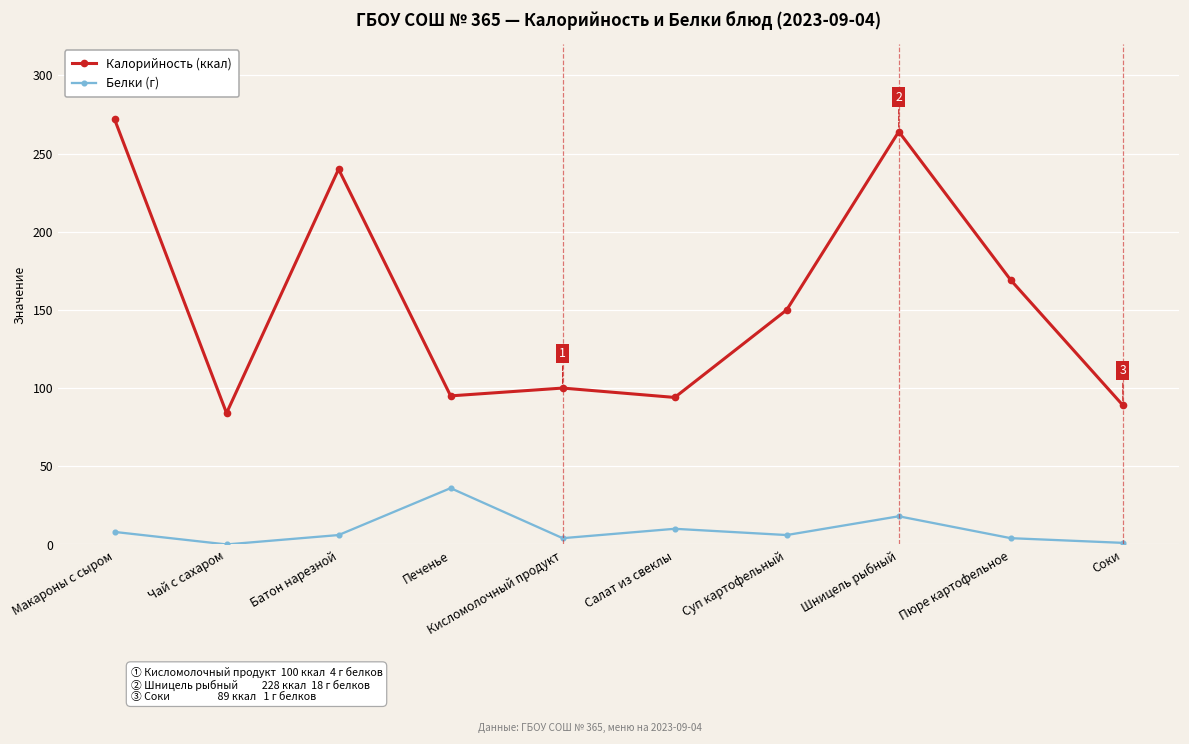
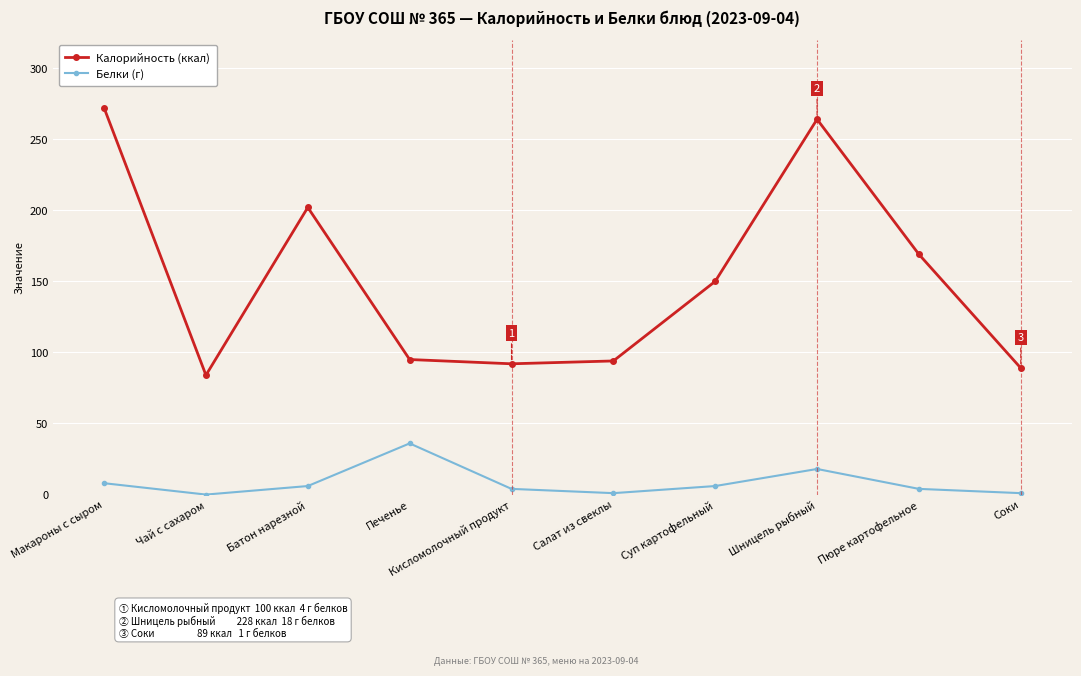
  {
    "Калорийность (ккал)": {
      "Макароны с сыром": 272,
      "Чай с сахаром": 84,
-     "Батон нарезной": 240,
+     "Батон нарезной": 202,
      "Печенье": 95,
-     "Кисломолочный продукт": 100,
+     "Кисломолочный продукт": 92,
      "Салат из свеклы": 94,
      "Суп картофельный": 150,
      "Пюре картофельное": 169
    },
    "Белки (г)": {
      "Макароны с сыром": 8,
      "Чай с сахаром": 0,
      "Батон нарезной": 6,
      "Печенье": 36,
      "Кисломолочный продукт": 4,
-     "Салат из свеклы": 10,
+     "Салат из свеклы": 1,
      "Суп картофельный": 6,
      "Шницель рыбный": 18,
      "Пюре картофельное": 4,
      "Соки": 1
    }
  }
